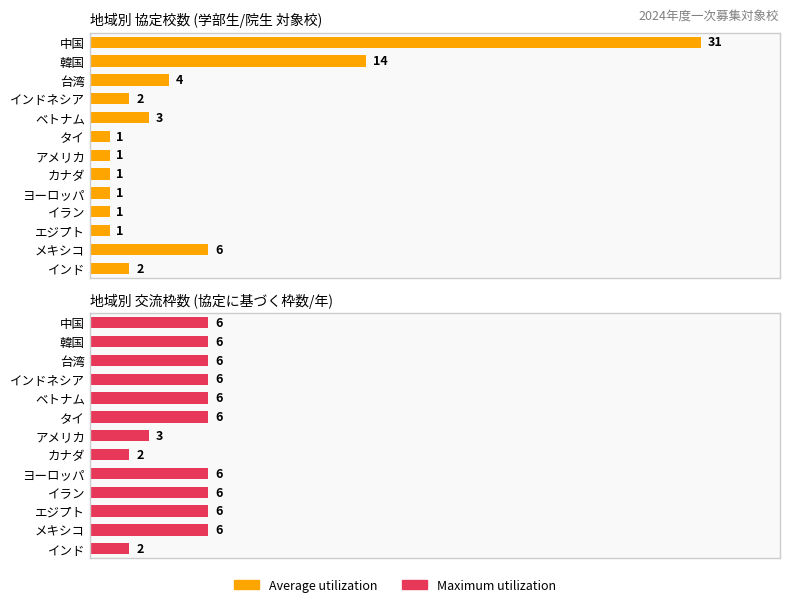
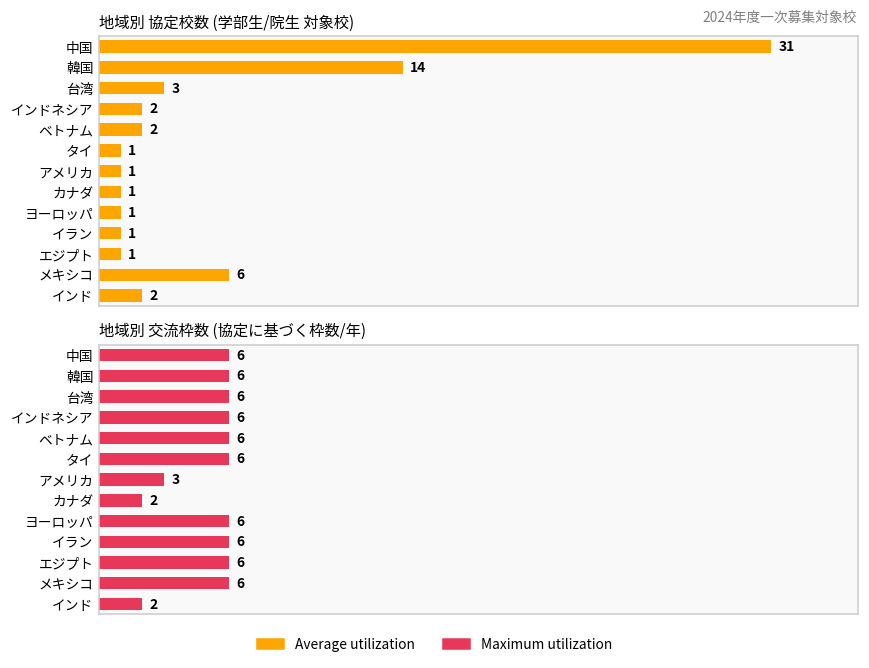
  {
    "地域別 協定校数 (学部生/院生 対象校)": {
-     "台湾": 4,
-     "ベトナム": 3
+     "台湾": 3,
+     "ベトナム": 2
    }
  }
